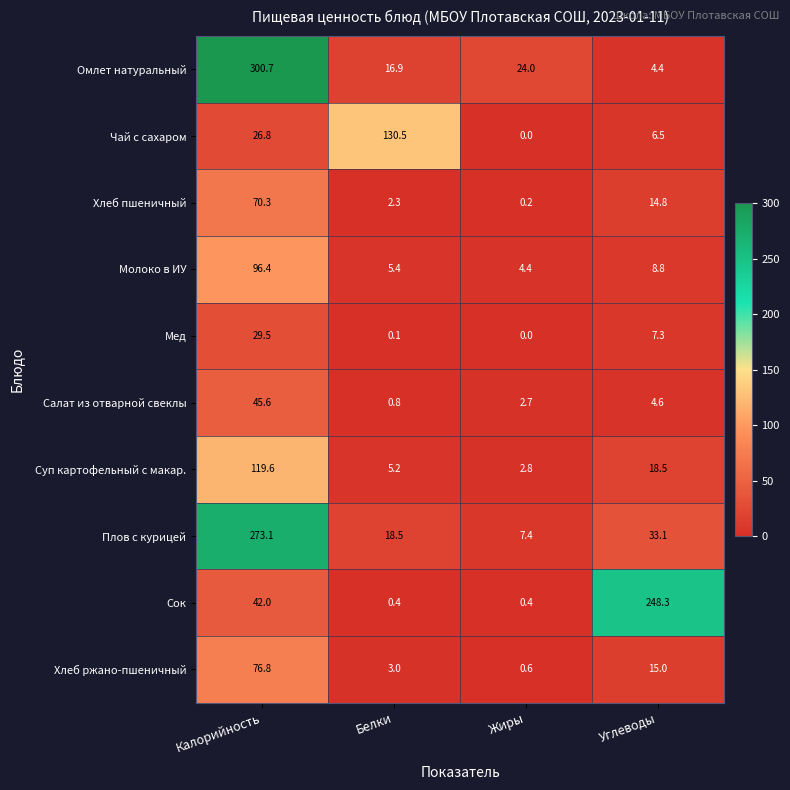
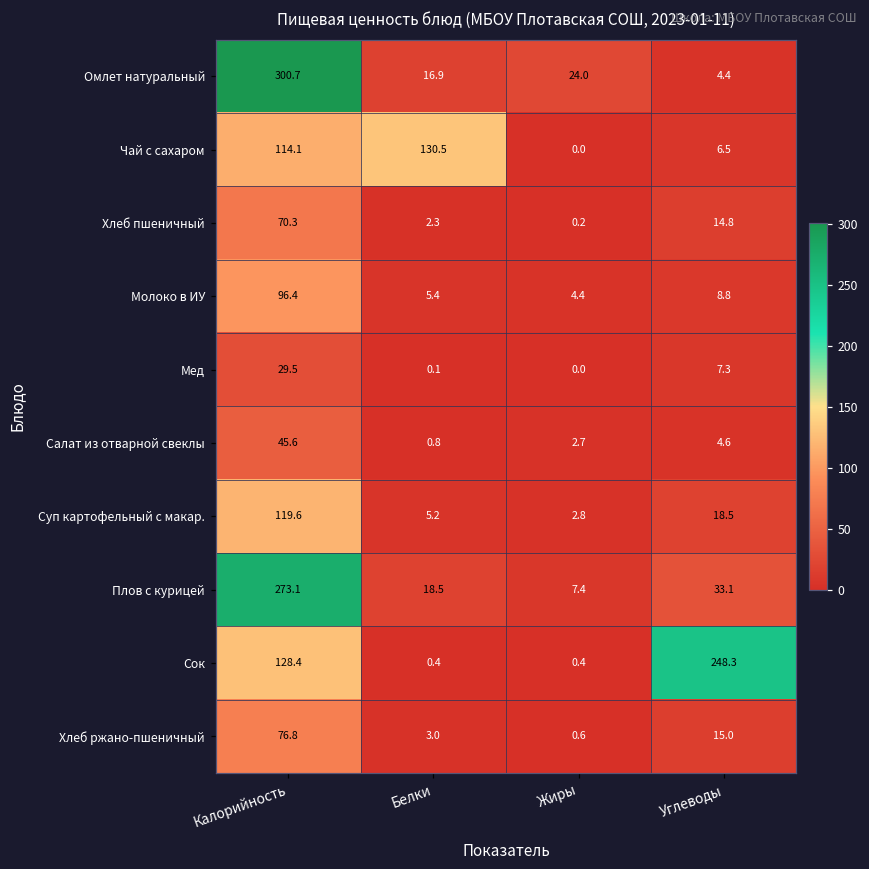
  {
    "Омлет натуральный": {
      "Калорийность": 300.7,
      "Белки": 16.9,
      "Жиры": 24.0,
      "Углеводы": 4.4
    },
    "Чай с сахаром": {
-     "Калорийность": 26.8,
+     "Калорийность": 114.1,
      "Белки": 130.5,
      "Жиры": 0.0,
      "Углеводы": 6.5
    },
    "Хлеб пшеничный": {
      "Калорийность": 70.3,
      "Белки": 2.3,
      "Жиры": 0.2,
      "Углеводы": 14.8
    },
    "Молоко в ИУ": {
      "Калорийность": 96.4,
      "Белки": 5.4,
      "Жиры": 4.4,
      "Углеводы": 8.8
    },
    "Мед": {
      "Калорийность": 29.5,
      "Белки": 0.1,
      "Жиры": 0.0,
      "Углеводы": 7.3
    },
    "Салат из отварной свеклы": {
      "Калорийность": 45.6,
      "Белки": 0.8,
      "Жиры": 2.7,
      "Углеводы": 4.6
    },
    "Суп картофельный с макар.": {
      "Калорийность": 119.6,
      "Белки": 5.2,
      "Жиры": 2.8,
      "Углеводы": 18.5
    },
    "Плов с курицей": {
      "Калорийность": 273.1,
      "Белки": 18.5,
      "Жиры": 7.4,
      "Углеводы": 33.1
    },
    "Сок": {
-     "Калорийность": 42.0,
+     "Калорийность": 128.4,
      "Белки": 0.4,
      "Жиры": 0.4,
      "Углеводы": 248.3
    },
    "Хлеб ржано-пшеничный": {
      "Калорийность": 76.8,
      "Белки": 3.0,
      "Жиры": 0.6,
      "Углеводы": 15.0
    }
  }
